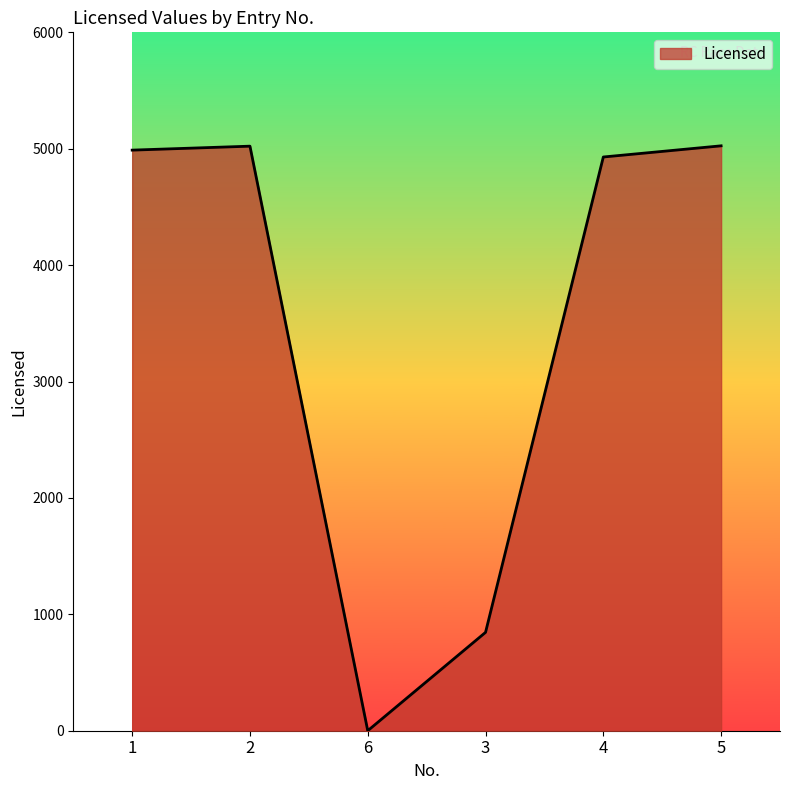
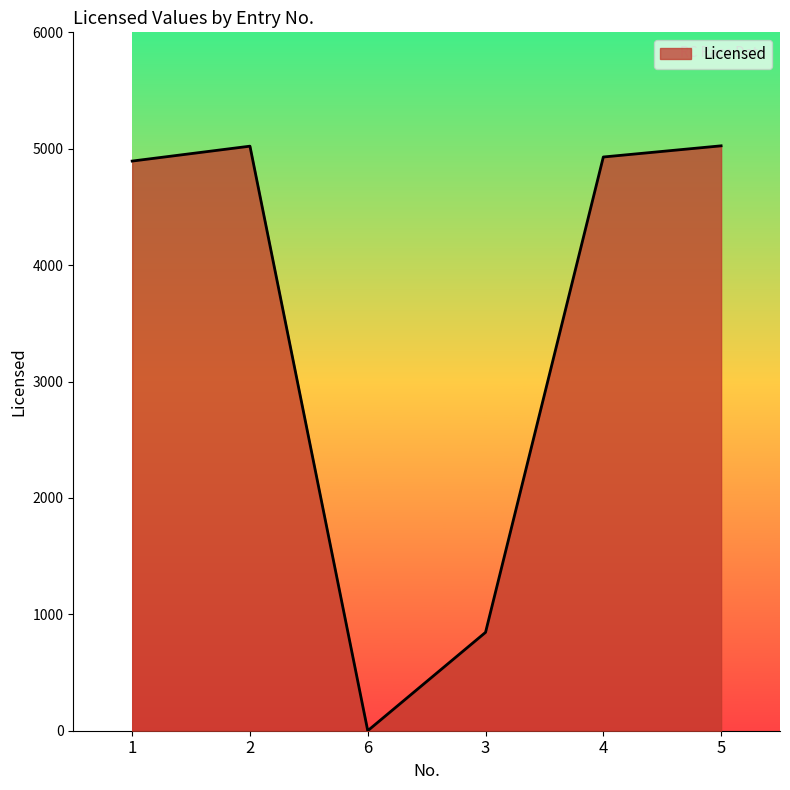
  {
-   "1": 4990,
+   "1": 4890,
    "2": 5020,
    "6": 0,
    "3": 850,
    "4": 4930,
    "5": 5030
  }
